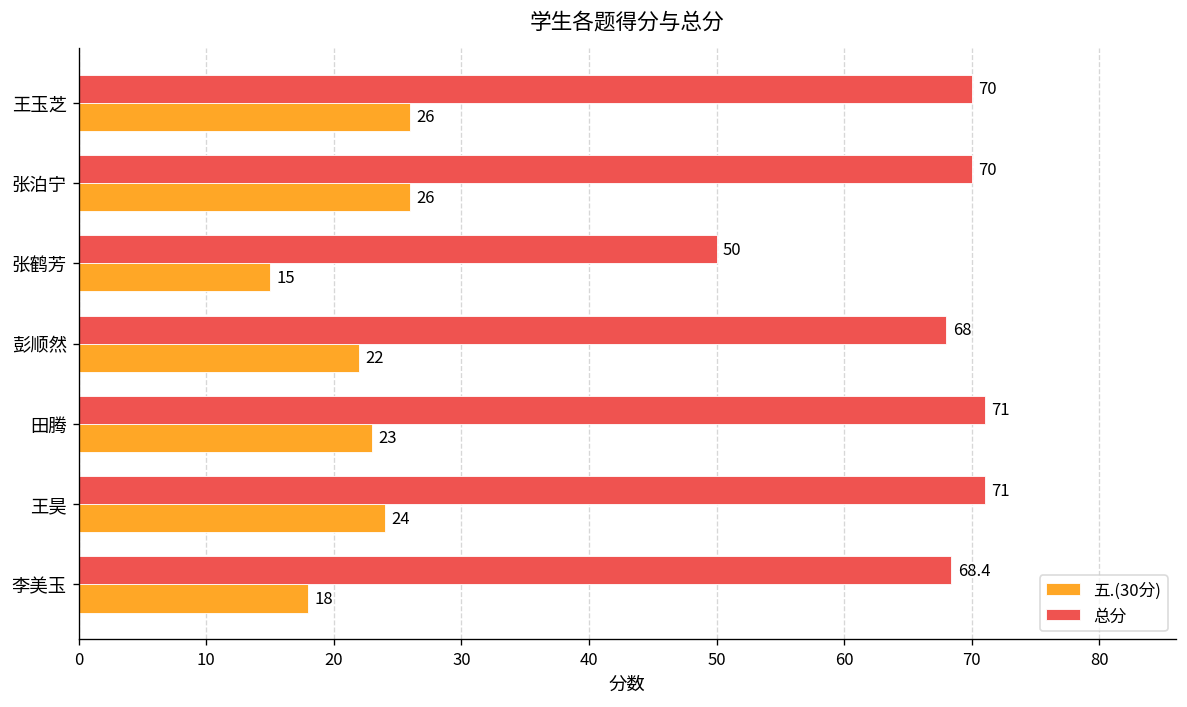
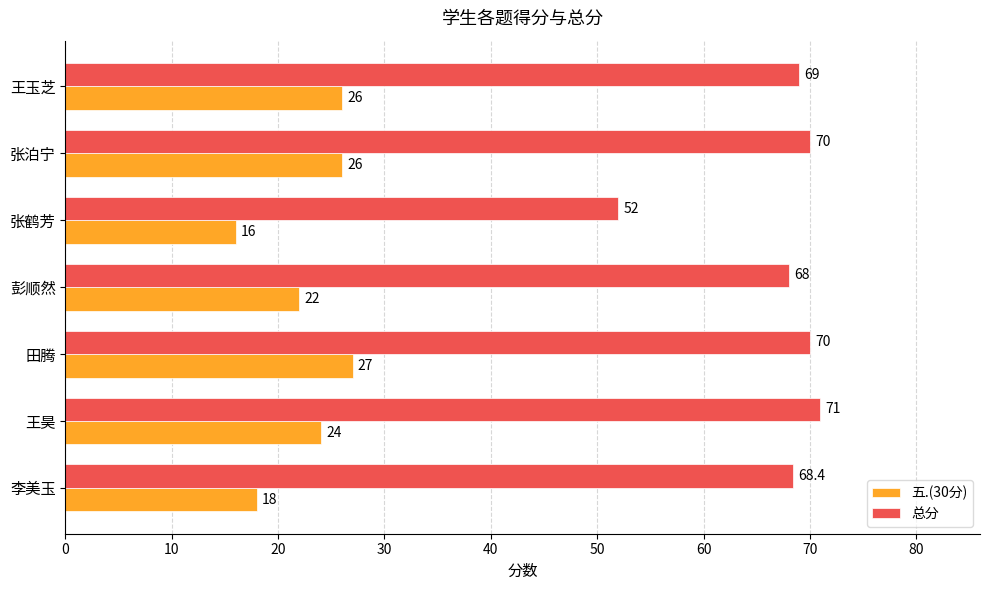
  {
    "五.(30分)": {
      "王玉芝": 26,
      "张泊宁": 26,
-     "张鹤芳": 15,
+     "张鹤芳": 16,
      "彭顺然": 22,
-     "田腾": 23,
+     "田腾": 27,
      "王昊": 24,
      "李美玉": 18
    },
    "总分": {
-     "王玉芝": 70,
+     "王玉芝": 69,
      "张泊宁": 70,
-     "张鹤芳": 50,
+     "张鹤芳": 52,
      "彭顺然": 68,
-     "田腾": 71,
+     "田腾": 70,
      "王昊": 71,
      "李美玉": 68.4
    }
  }
